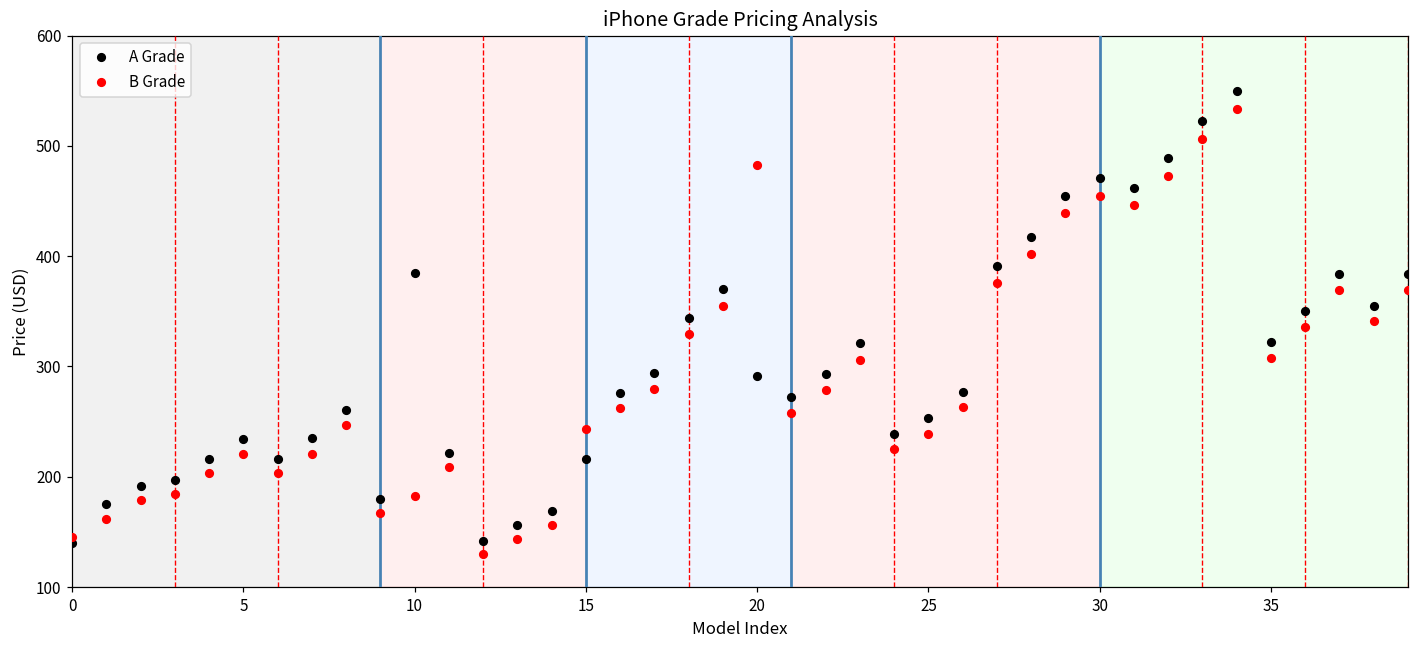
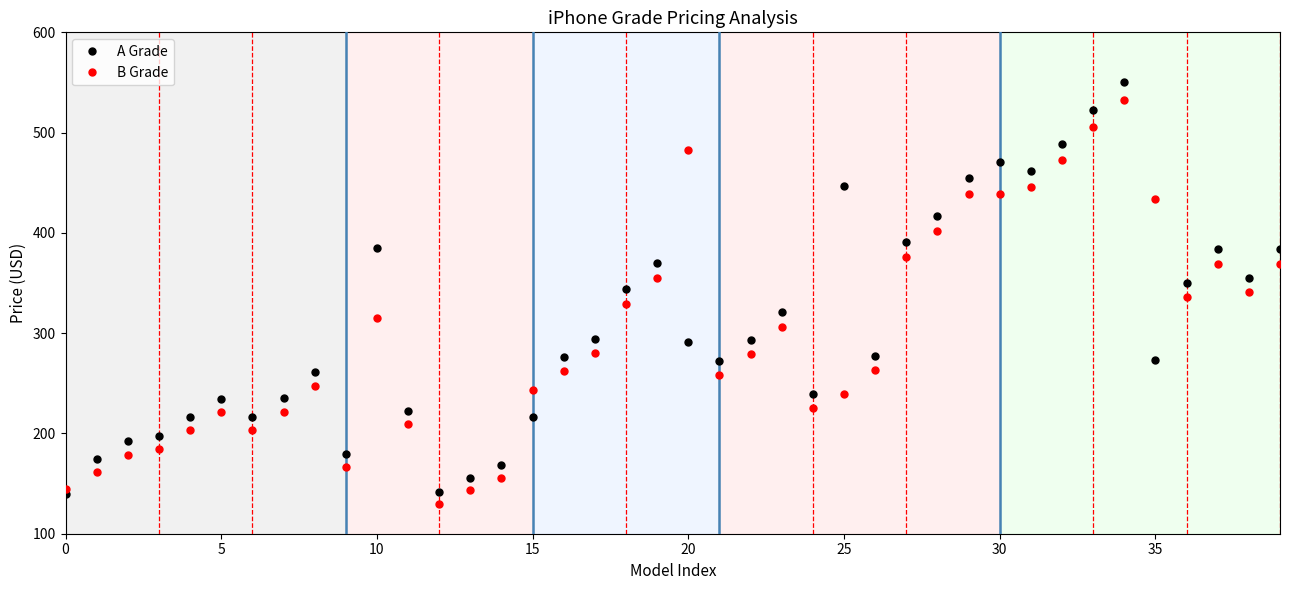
  {
    "A Grade": {
      "0": 140,
      "5": 234,
      "10": 385,
      "15": 216,
      "20": 291,
-     "25": 253,
+     "25": 447,
      "30": 471,
-     "35": 322
+     "35": 273
    },
    "B Grade": {
      "0": 145,
      "5": 221,
-     "10": 183,
+     "10": 315,
      "15": 243,
      "20": 483,
      "25": 239,
-     "30": 455,
-     "35": 308
+     "30": 439,
+     "35": 434
    }
  }
